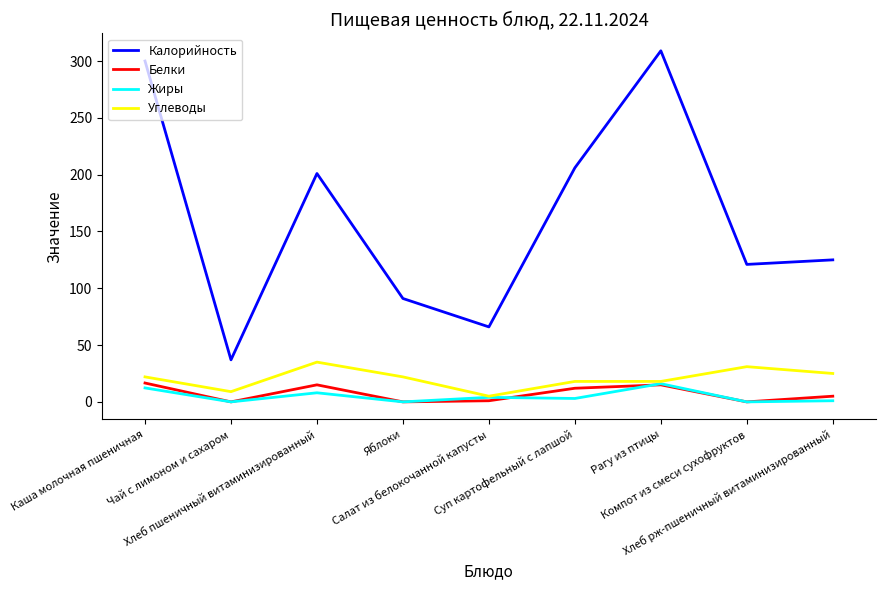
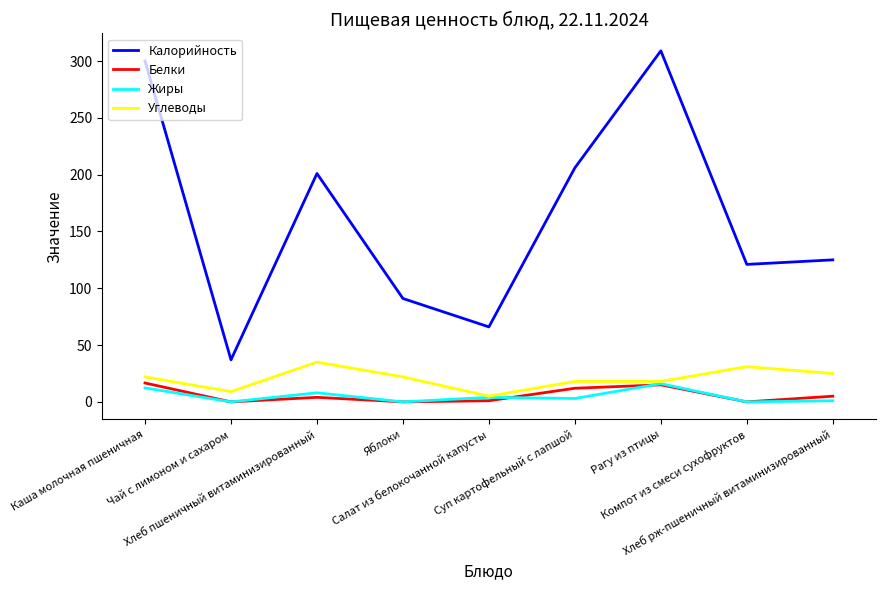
  {
    "Калорийность": {
      "Чай с лимоном и сахаром": 37,
      "Хлеб пшеничный витаминизированный": 201,
      "Яблоки": 91,
      "Салат из белокочанной капусты": 66,
      "Суп картофельный с лапшой": 206,
      "Рагу из птицы": 309,
      "Компот из смеси сухофруктов": 121,
      "Хлеб рж-пшеничный витаминизированный": 125
    },
    "Белки": {
      "Каша молочная пшеничная": 17,
-     "Хлеб пшеничный витаминизированный": 15,
+     "Хлеб пшеничный витаминизированный": 4,
      "Салат из белокочанной капусты": 1,
      "Суп картофельный с лапшой": 12,
      "Хлеб рж-пшеничный витаминизированный": 5
    },
    "Жиры": {
      "Каша молочная пшеничная": 12,
      "Хлеб пшеничный витаминизированный": 8,
      "Суп картофельный с лапшой": 3,
      "Хлеб рж-пшеничный витаминизированный": 1
    },
    "Углеводы": {
      "Каша молочная пшеничная": 22,
      "Чай с лимоном и сахаром": 9,
      "Хлеб пшеничный витаминизированный": 35,
      "Яблоки": 22,
      "Суп картофельный с лапшой": 18,
      "Компот из смеси сухофруктов": 31,
      "Хлеб рж-пшеничный витаминизированный": 25
    }
  }
